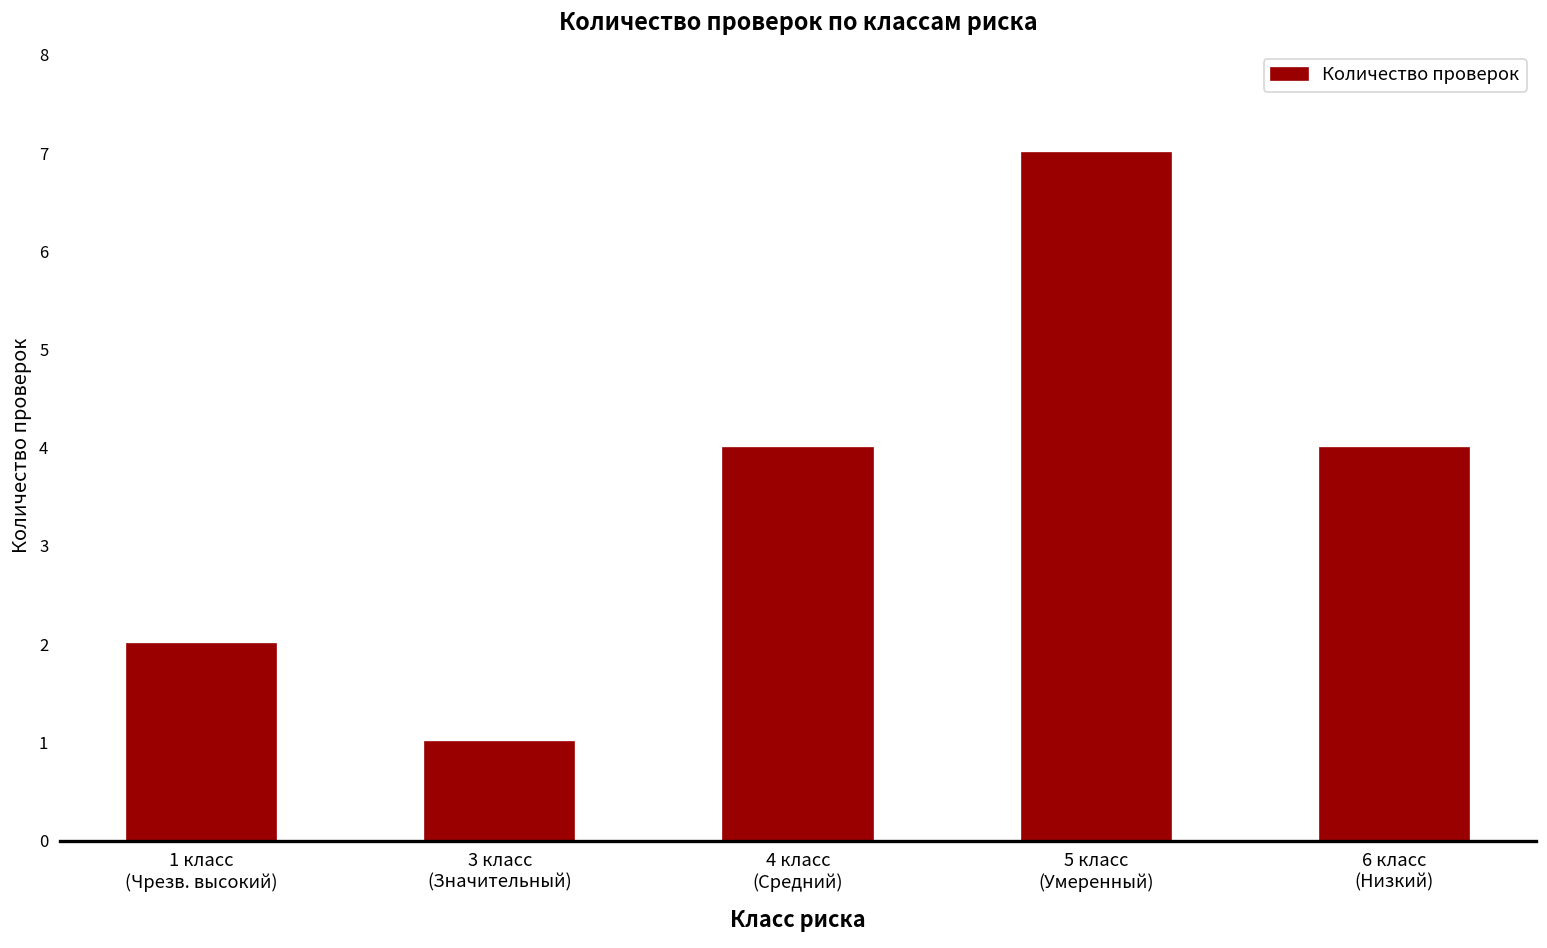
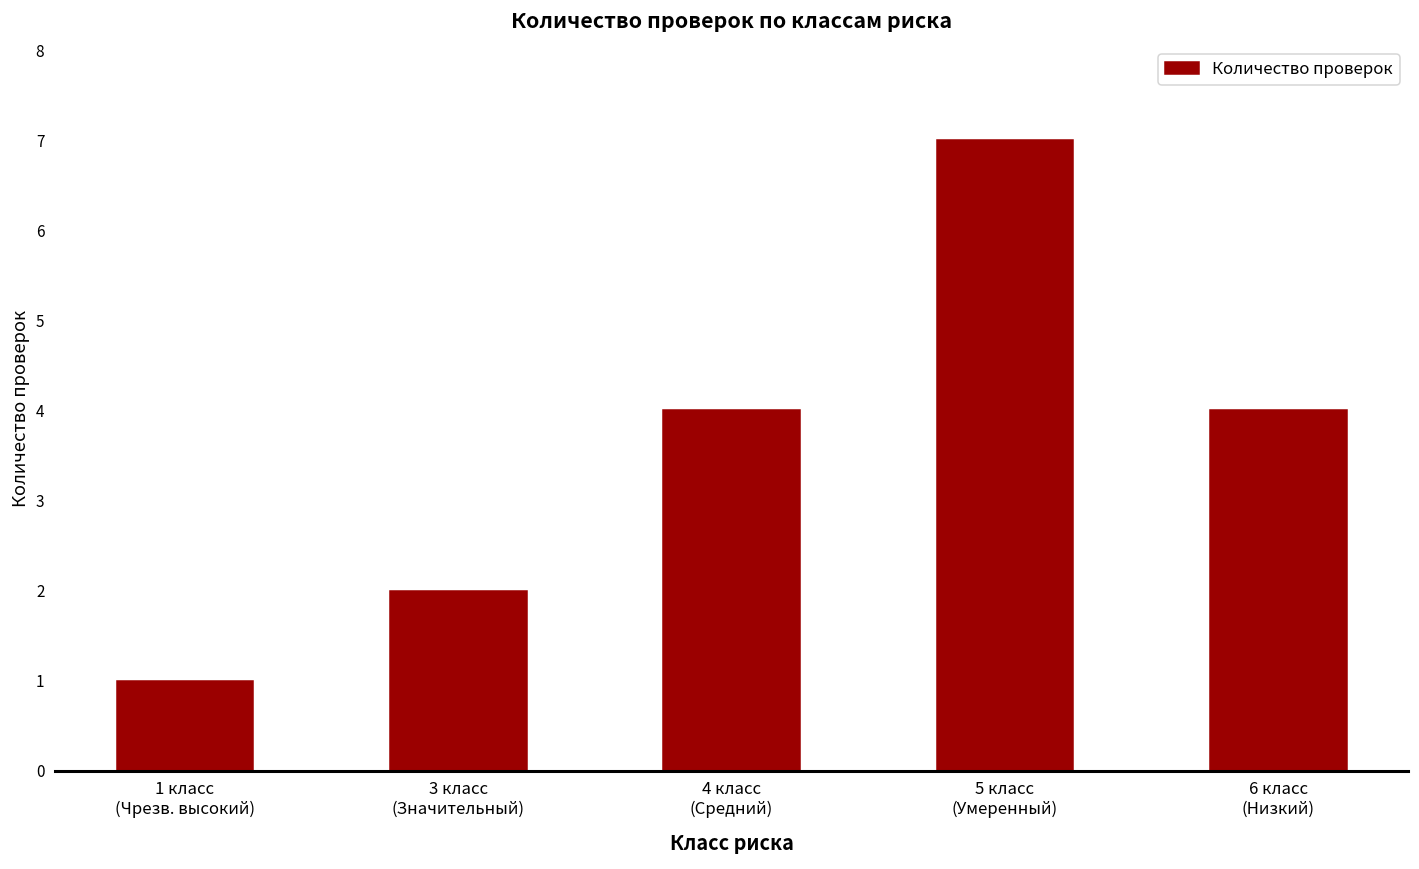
  {
-   "1 класс (Чрезв. высокий)": 2,
-   "3 класс (Значительный)": 1,
+   "1 класс (Чрезв. высокий)": 1,
+   "3 класс (Значительный)": 2,
    "4 класс (Средний)": 4,
    "5 класс (Умеренный)": 7,
    "6 класс (Низкий)": 4
  }
